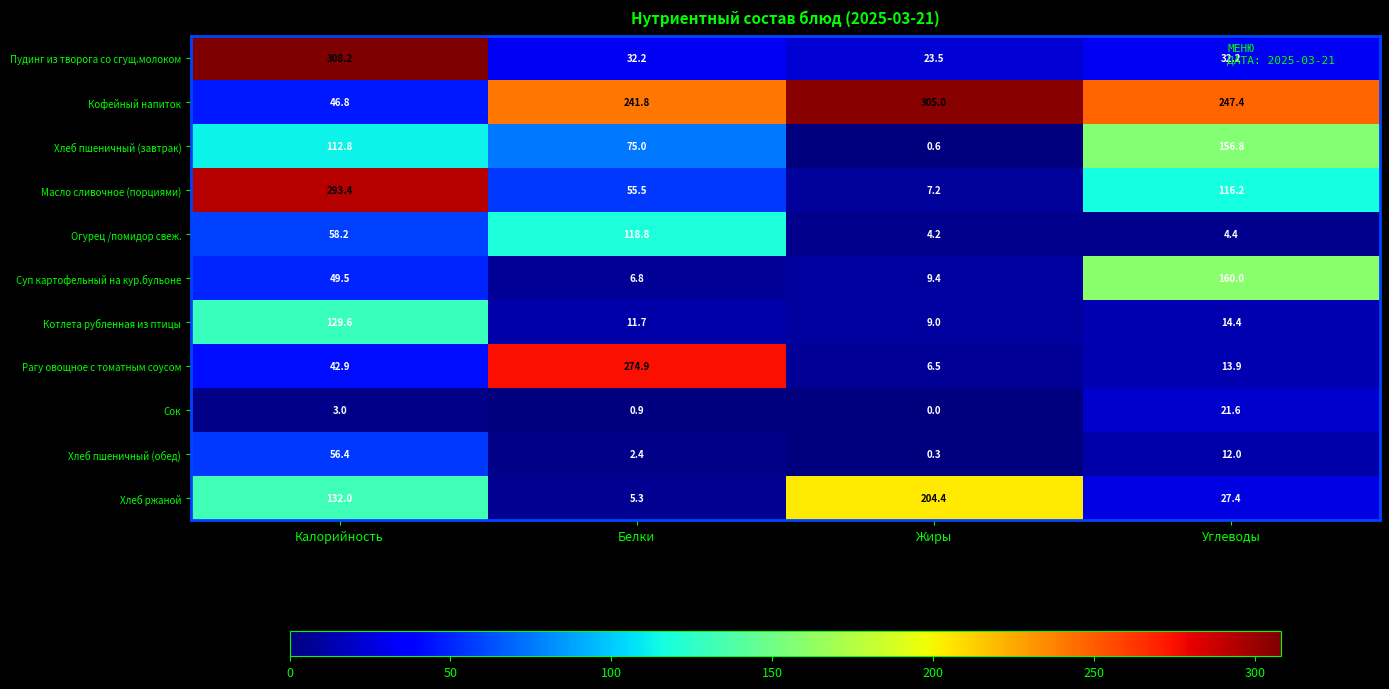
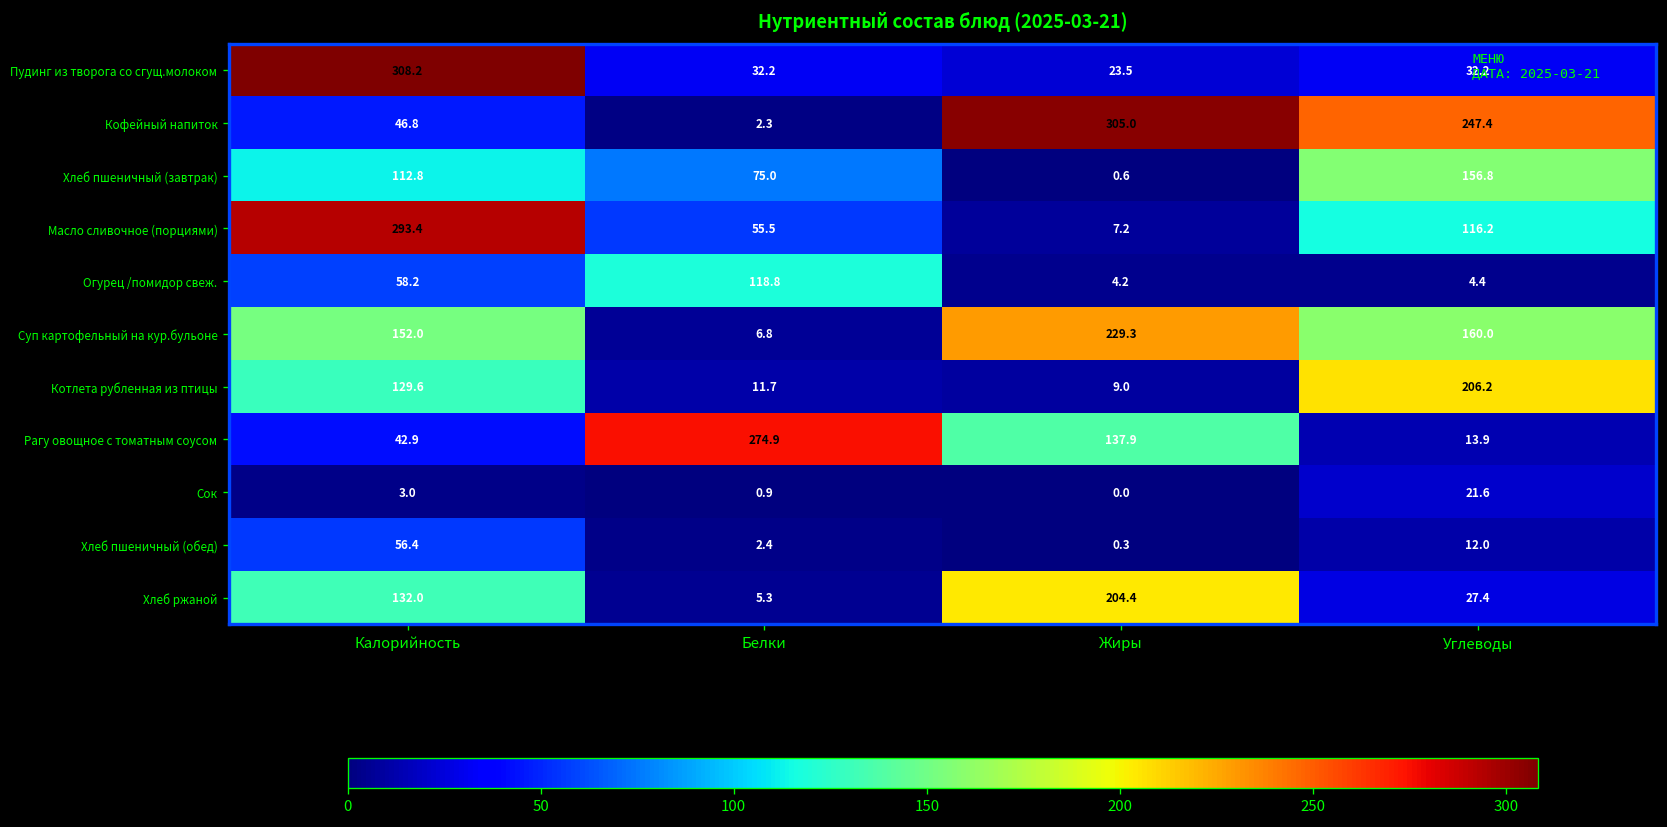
  {
    "Пудинг из творога со сгущ.молоком": {
      "Калорийность": 308.2,
      "Белки": 32.2,
      "Жиры": 23.5,
      "Углеводы": 32.2
    },
    "Кофейный напиток": {
      "Калорийность": 46.8,
-     "Белки": 241.8,
+     "Белки": 2.3,
      "Жиры": 305.0,
      "Углеводы": 247.4
    },
    "Хлеб пшеничный (завтрак)": {
      "Калорийность": 112.8,
      "Белки": 75.0,
      "Жиры": 0.6,
      "Углеводы": 156.8
    },
    "Масло сливочное (порциями)": {
      "Калорийность": 293.4,
      "Белки": 55.5,
      "Жиры": 7.2,
      "Углеводы": 116.2
    },
    "Огурец /помидор свеж.": {
      "Калорийность": 58.2,
      "Белки": 118.8,
      "Жиры": 4.2,
      "Углеводы": 4.4
    },
    "Суп картофельный на кур.бульоне": {
-     "Калорийность": 49.5,
+     "Калорийность": 152.0,
      "Белки": 6.8,
-     "Жиры": 9.4,
+     "Жиры": 229.3,
      "Углеводы": 160.0
    },
    "Котлета рубленная из птицы": {
      "Калорийность": 129.6,
      "Белки": 11.7,
      "Жиры": 9.0,
-     "Углеводы": 14.4
+     "Углеводы": 206.2
    },
    "Рагу овощное с томатным соусом": {
      "Калорийность": 42.9,
      "Белки": 274.9,
-     "Жиры": 6.5,
+     "Жиры": 137.9,
      "Углеводы": 13.9
    },
    "Сок": {
      "Калорийность": 3.0,
      "Белки": 0.9,
      "Жиры": 0.0,
      "Углеводы": 21.6
    },
    "Хлеб пшеничный (обед)": {
      "Калорийность": 56.4,
      "Белки": 2.4,
      "Жиры": 0.3,
      "Углеводы": 12.0
    },
    "Хлеб ржаной": {
      "Калорийность": 132.0,
      "Белки": 5.3,
      "Жиры": 204.4,
      "Углеводы": 27.4
    }
  }
